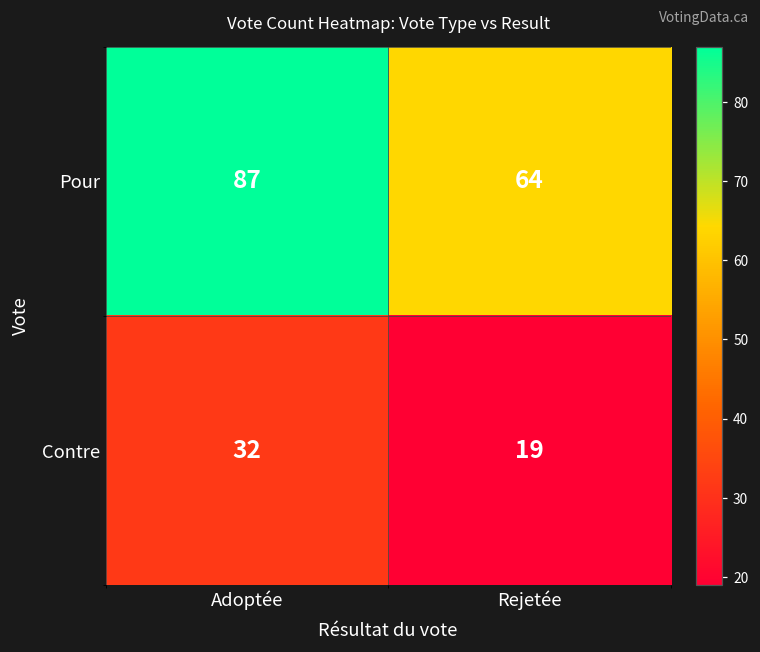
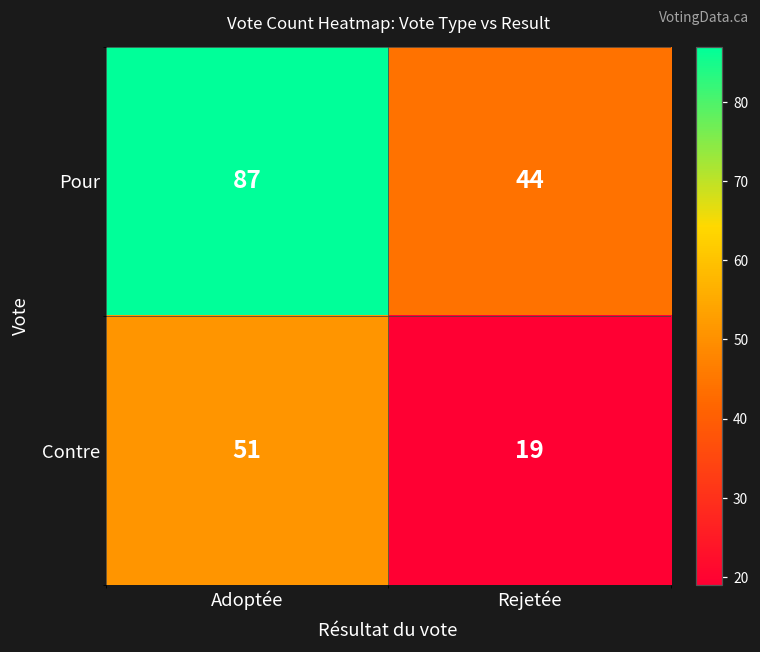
  {
    "Pour": {
      "Adoptée": 87,
-     "Rejetée": 64
+     "Rejetée": 44
    },
    "Contre": {
-     "Adoptée": 32,
+     "Adoptée": 51,
      "Rejetée": 19
    }
  }
